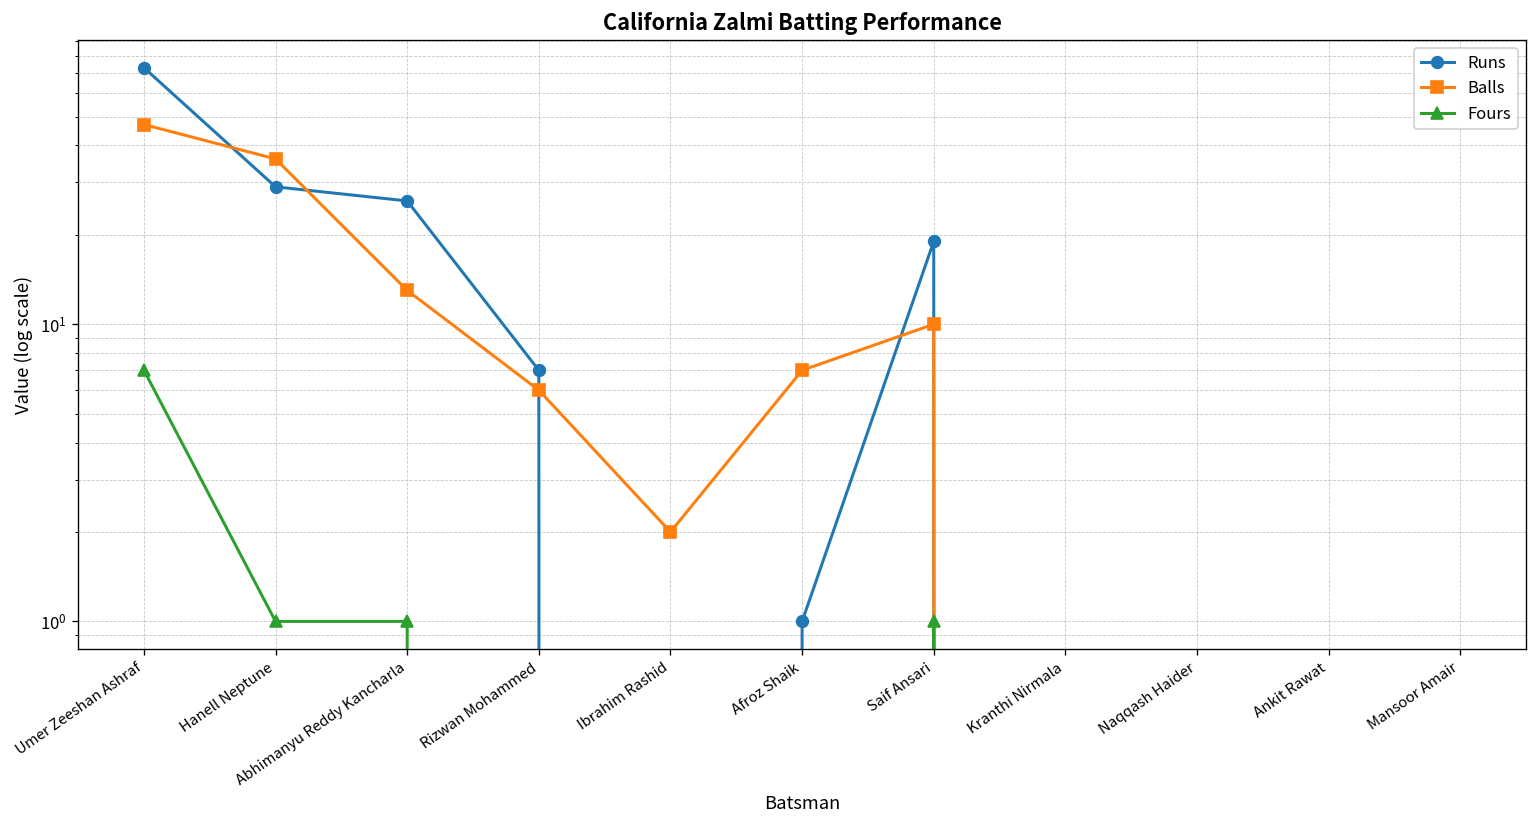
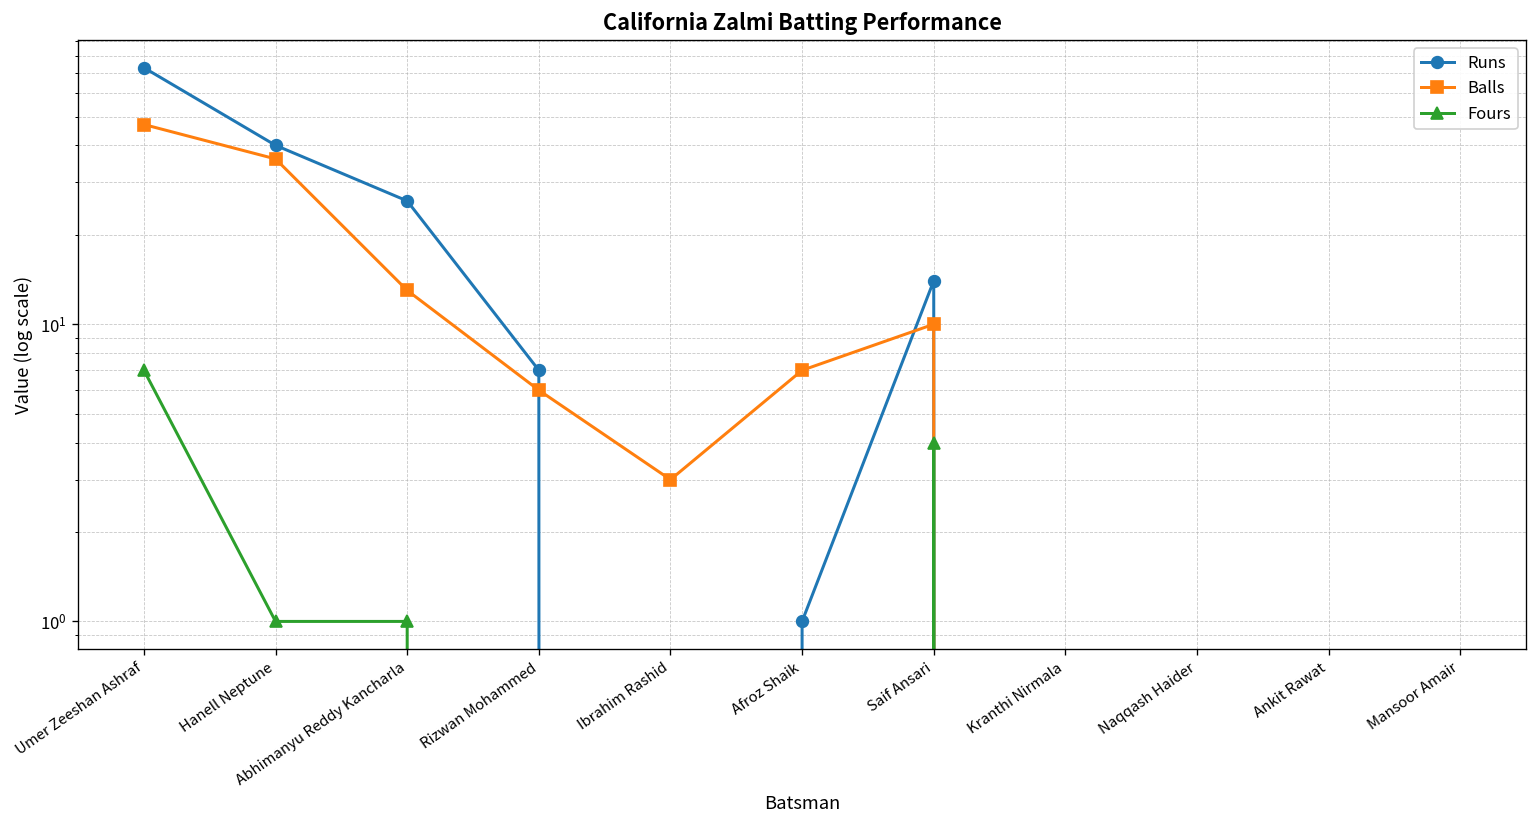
  {
    "Runs": {
      "Umer Zeeshan Ashraf": 73,
-     "Hanell Neptune": 29,
+     "Hanell Neptune": 40,
      "Abhimanyu Reddy Kancharla": 26,
      "Rizwan Mohammed": 7,
      "Afroz Shaik": 1,
-     "Saif Ansari": 19
+     "Saif Ansari": 14
    },
    "Balls": {
      "Umer Zeeshan Ashraf": 47,
      "Hanell Neptune": 36,
      "Abhimanyu Reddy Kancharla": 13,
      "Rizwan Mohammed": 6,
-     "Ibrahim Rashid": 2,
+     "Ibrahim Rashid": 3,
      "Afroz Shaik": 7,
      "Saif Ansari": 10
    },
    "Fours": {
      "Umer Zeeshan Ashraf": 7,
      "Hanell Neptune": 1,
      "Abhimanyu Reddy Kancharla": 1,
-     "Saif Ansari": 1
+     "Saif Ansari": 4
    }
  }
